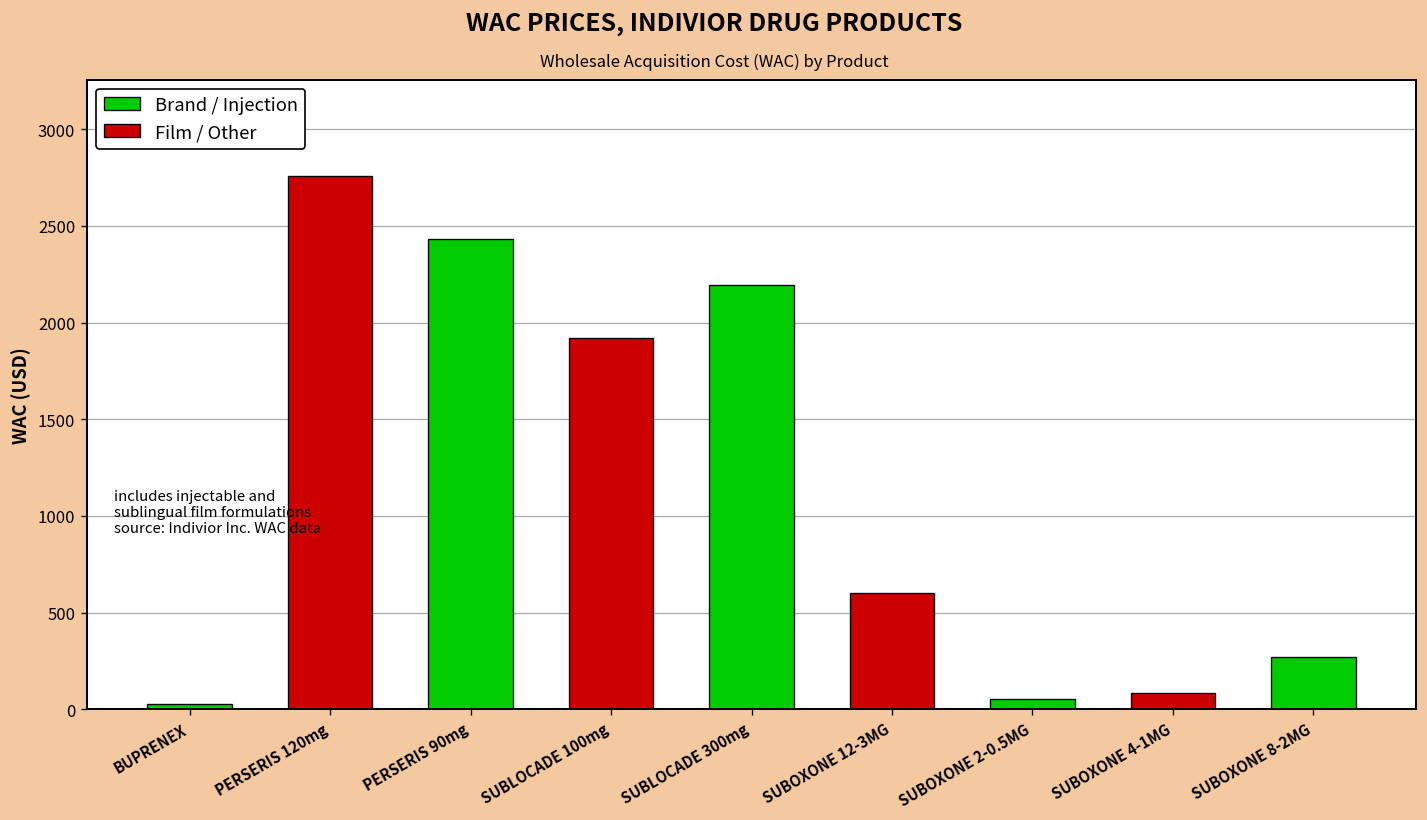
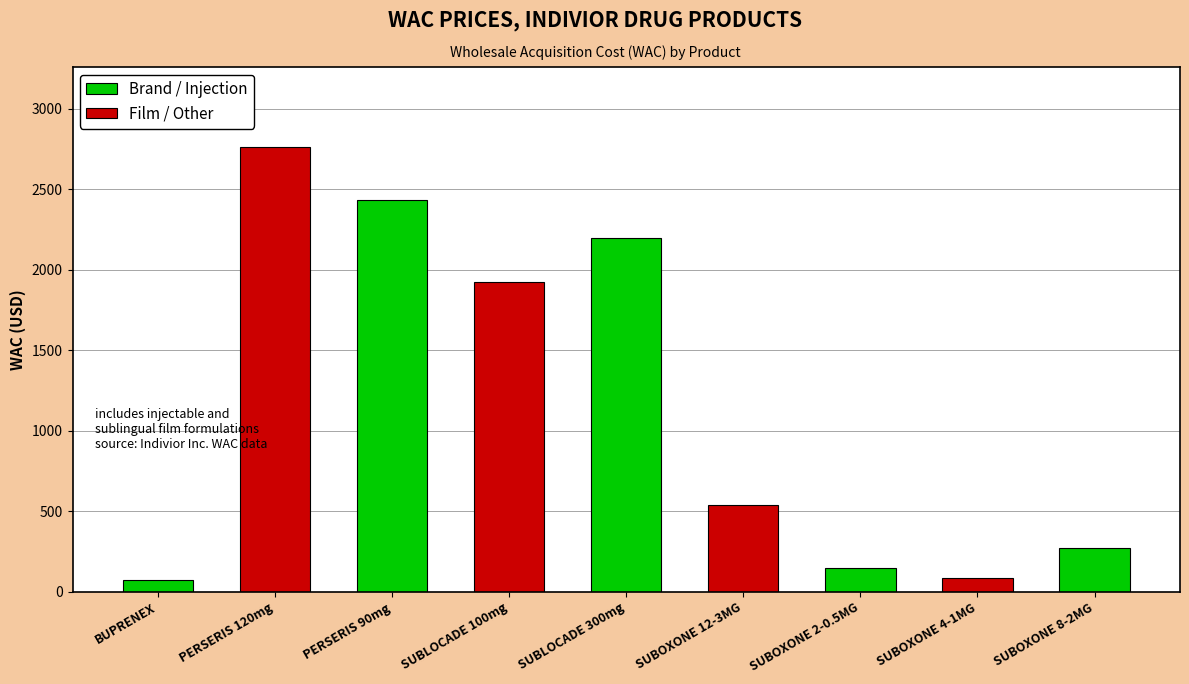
  {
    "Brand / Injection": {
-     "BUPRENEX": 30,
+     "BUPRENEX": 80,
      "PERSERIS 90mg": 2430,
      "SUBLOCADE 300mg": 2190,
-     "SUBOXONE 2-0.5MG": 50,
+     "SUBOXONE 2-0.5MG": 150,
      "SUBOXONE 8-2MG": 270
    },
    "Film / Other": {
      "PERSERIS 120mg": 2760,
      "SUBLOCADE 100mg": 1920,
-     "SUBOXONE 12-3MG": 600,
+     "SUBOXONE 12-3MG": 540,
      "SUBOXONE 4-1MG": 80
    }
  }
